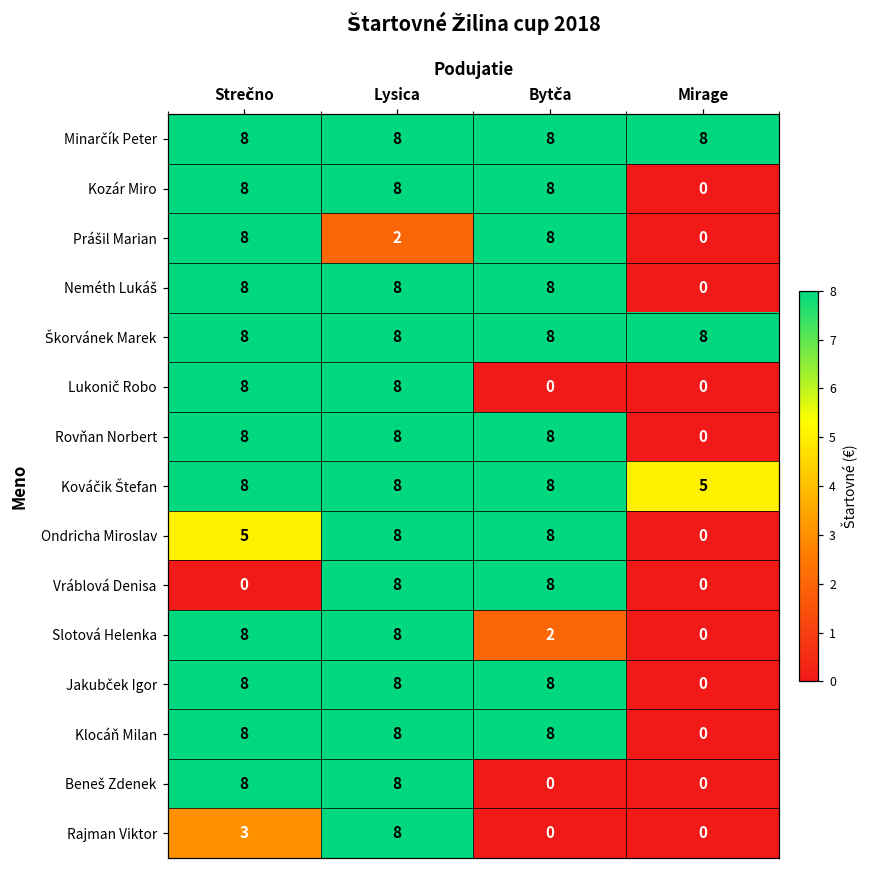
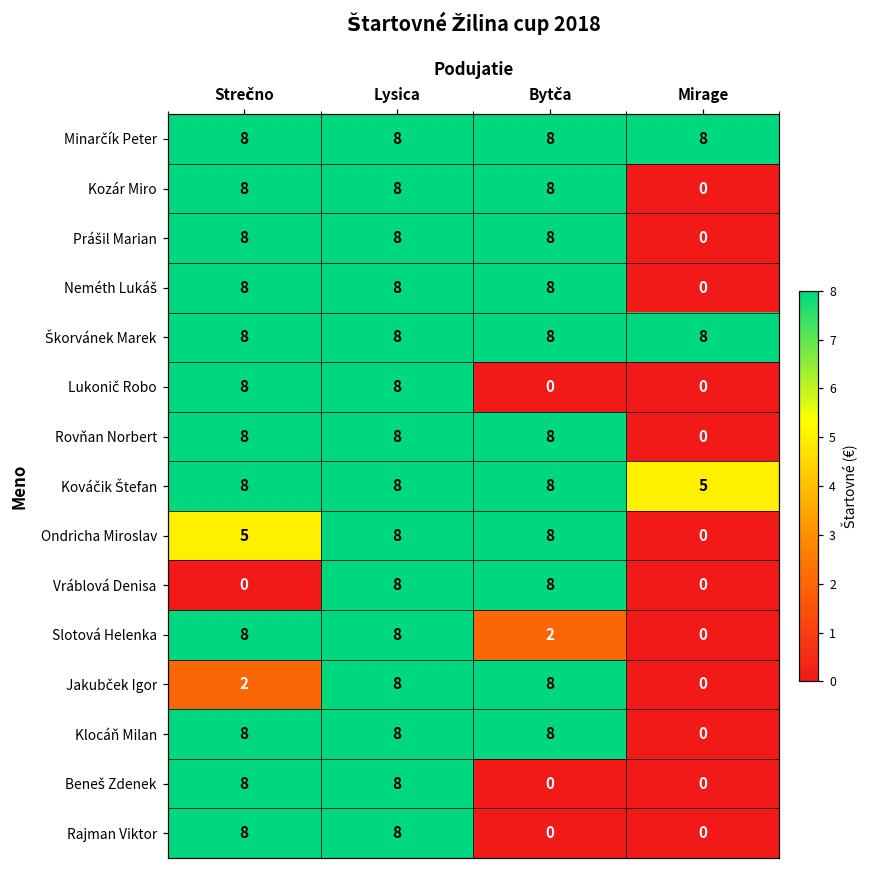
  {
    "Minarčík Peter": {
      "Strečno": 8,
      "Lysica": 8,
      "Bytča": 8,
      "Mirage": 8
    },
    "Kozár Miro": {
      "Strečno": 8,
      "Lysica": 8,
      "Bytča": 8,
      "Mirage": 0
    },
    "Prášil Marian": {
      "Strečno": 8,
-     "Lysica": 2,
+     "Lysica": 8,
      "Bytča": 8,
      "Mirage": 0
    },
    "Neméth Lukáš": {
      "Strečno": 8,
      "Lysica": 8,
      "Bytča": 8,
      "Mirage": 0
    },
    "Škorvánek Marek": {
      "Strečno": 8,
      "Lysica": 8,
      "Bytča": 8,
      "Mirage": 8
    },
    "Lukonič Robo": {
      "Strečno": 8,
      "Lysica": 8,
      "Bytča": 0,
      "Mirage": 0
    },
    "Rovňan Norbert": {
      "Strečno": 8,
      "Lysica": 8,
      "Bytča": 8,
      "Mirage": 0
    },
    "Kováčik Štefan": {
      "Strečno": 8,
      "Lysica": 8,
      "Bytča": 8,
      "Mirage": 5
    },
    "Ondricha Miroslav": {
      "Strečno": 5,
      "Lysica": 8,
      "Bytča": 8,
      "Mirage": 0
    },
    "Vráblová Denisa": {
      "Strečno": 0,
      "Lysica": 8,
      "Bytča": 8,
      "Mirage": 0
    },
    "Slotová Helenka": {
      "Strečno": 8,
      "Lysica": 8,
      "Bytča": 2,
      "Mirage": 0
    },
    "Jakubček Igor": {
-     "Strečno": 8,
+     "Strečno": 2,
      "Lysica": 8,
      "Bytča": 8,
      "Mirage": 0
    },
    "Klocáň Milan": {
      "Strečno": 8,
      "Lysica": 8,
      "Bytča": 8,
      "Mirage": 0
    },
    "Beneš Zdenek": {
      "Strečno": 8,
      "Lysica": 8,
      "Bytča": 0,
      "Mirage": 0
    },
    "Rajman Viktor": {
-     "Strečno": 3,
+     "Strečno": 8,
      "Lysica": 8,
      "Bytča": 0,
      "Mirage": 0
    }
  }
